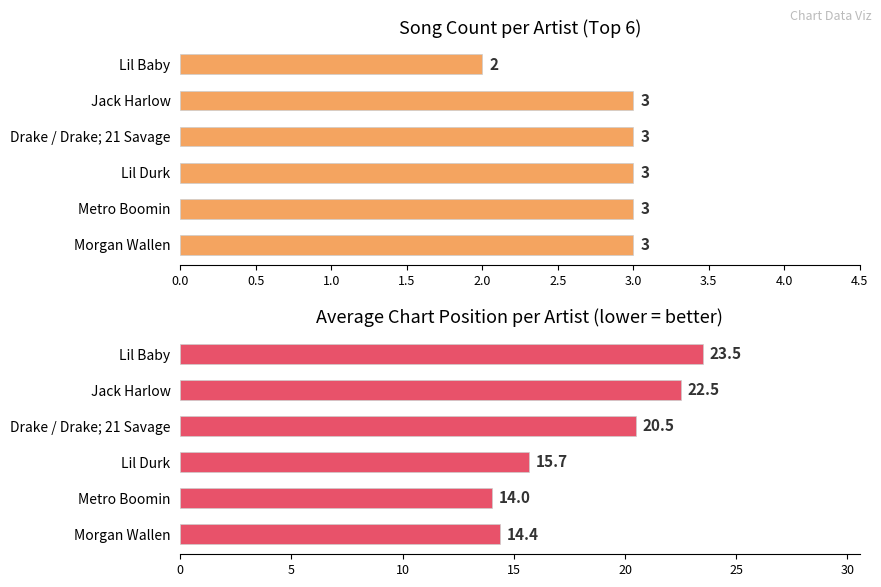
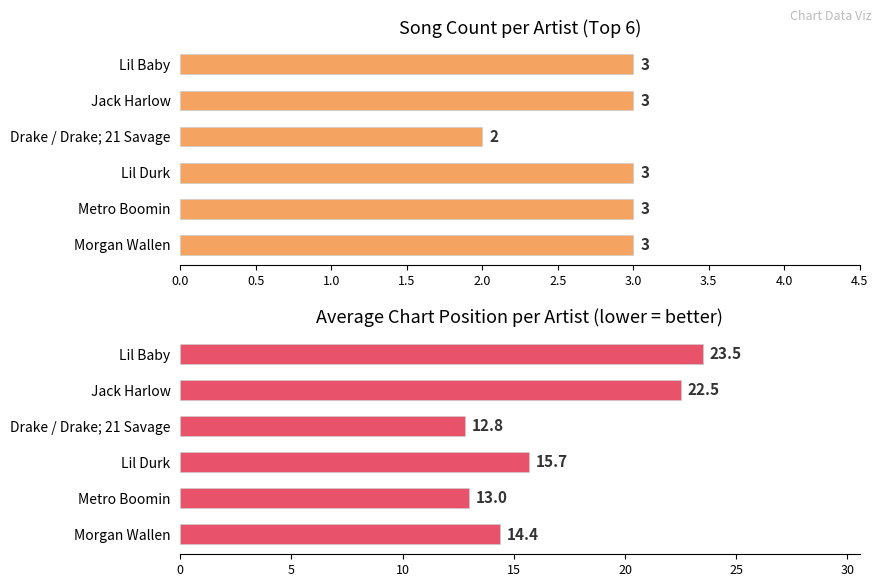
  {
    "Song Count per Artist (Top 6)": {
-     "Lil Baby": 2,
+     "Lil Baby": 3,
      "Jack Harlow": 3,
-     "Drake / Drake; 21 Savage": 3,
+     "Drake / Drake; 21 Savage": 2,
      "Lil Durk": 3,
      "Metro Boomin": 3,
      "Morgan Wallen": 3
    },
    "Average Chart Position per Artist (lower = better)": {
      "Lil Baby": 23.5,
      "Jack Harlow": 22.5,
-     "Drake / Drake; 21 Savage": 20.5,
+     "Drake / Drake; 21 Savage": 12.8,
      "Lil Durk": 15.7,
-     "Metro Boomin": 14.0,
+     "Metro Boomin": 13.0,
      "Morgan Wallen": 14.4
    }
  }
